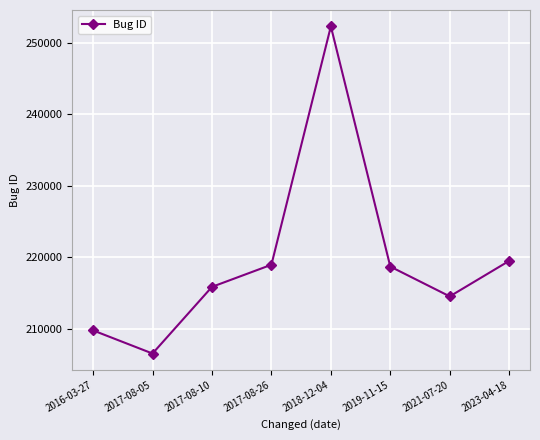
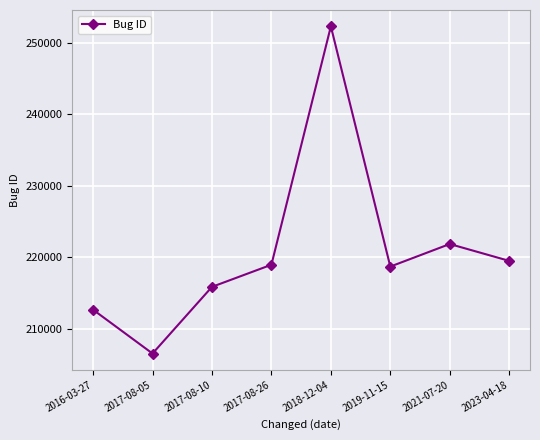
  {
-   "2016-03-27": 210000,
+   "2016-03-27": 213000,
    "2017-08-05": 207000,
    "2017-08-10": 216000,
    "2017-08-26": 219000,
    "2018-12-04": 252000,
    "2019-11-15": 219000,
-   "2021-07-20": 215000,
+   "2021-07-20": 222000,
    "2023-04-18": 219000
  }
